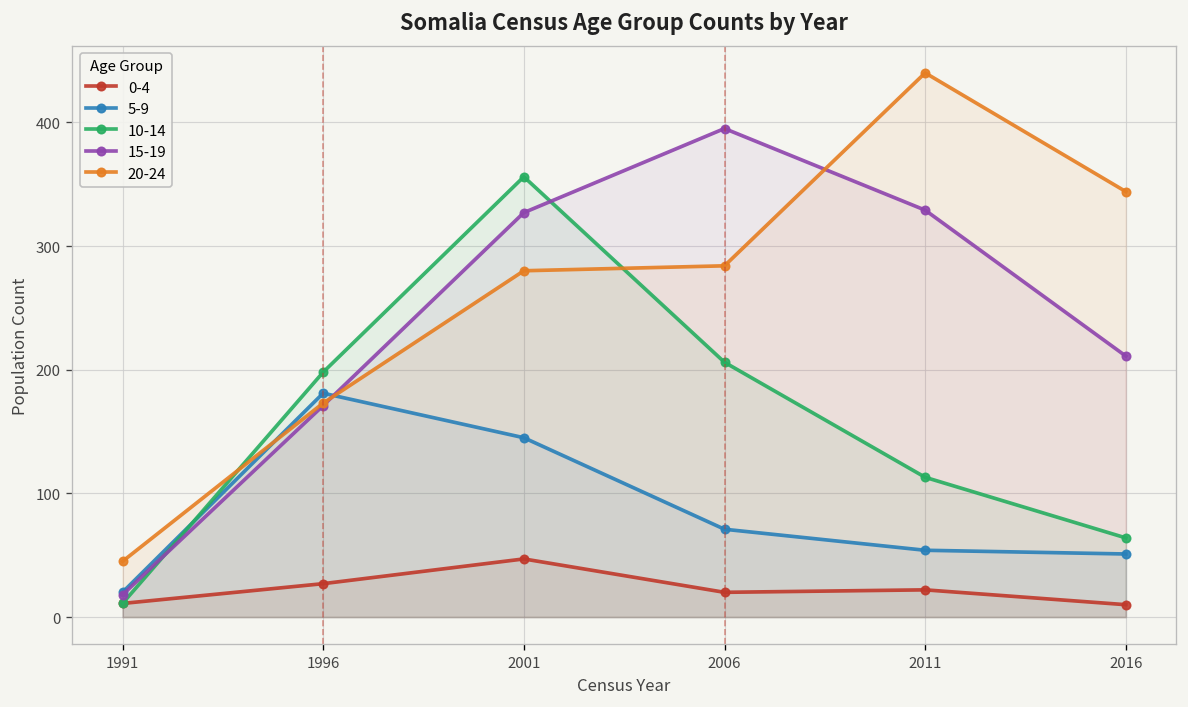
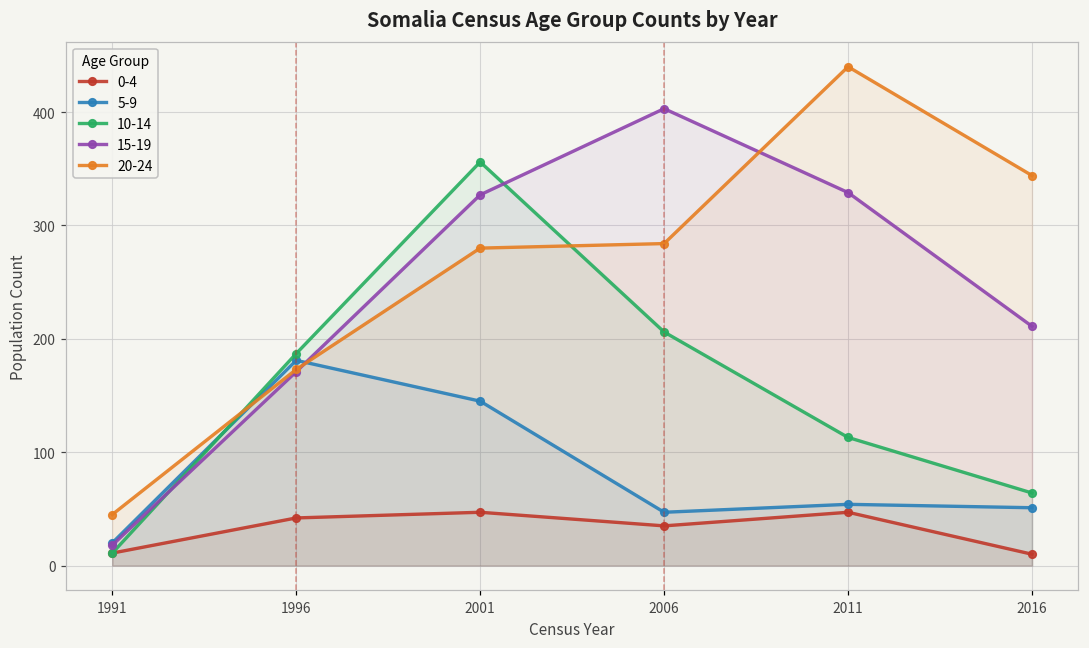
  {
    "0-4": {
-     "1996": 27,
+     "1996": 42,
      "2001": 47,
-     "2006": 20,
-     "2011": 22,
+     "2006": 35,
+     "2011": 47,
      "2016": 10
    },
    "5-9": {
      "1996": 181,
      "2001": 145,
-     "2006": 71,
+     "2006": 47,
      "2011": 54,
      "2016": 51
    },
    "10-14": {
-     "1996": 198,
+     "1996": 187,
      "2001": 356,
      "2006": 206,
      "2011": 113,
      "2016": 64
    },
    "15-19": {
      "2001": 327,
-     "2006": 395,
+     "2006": 403,
      "2011": 329,
      "2016": 211
    },
    "20-24": {
      "1991": 45,
      "2001": 280,
      "2006": 284,
      "2011": 440,
      "2016": 344
    }
  }
